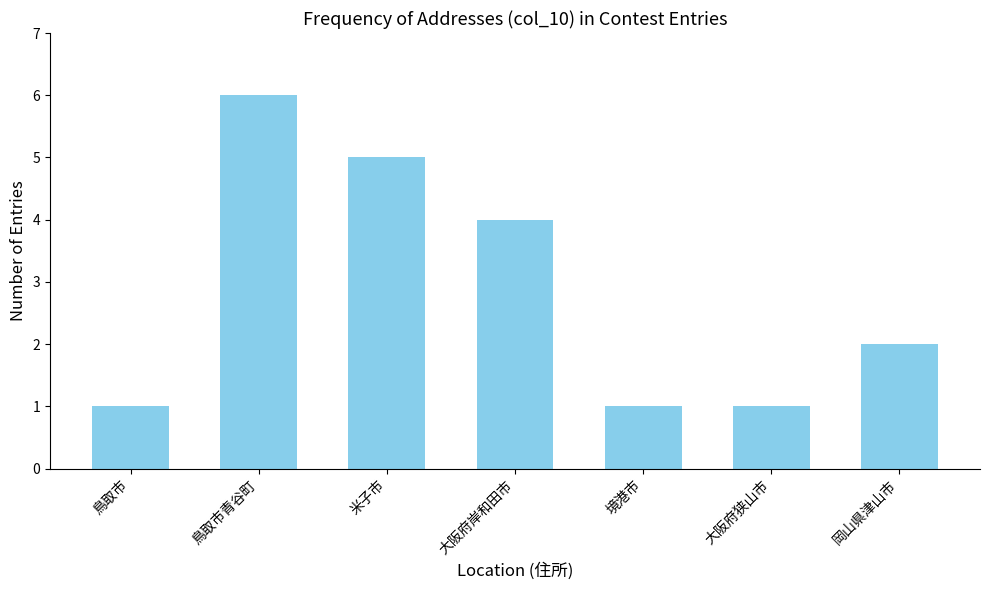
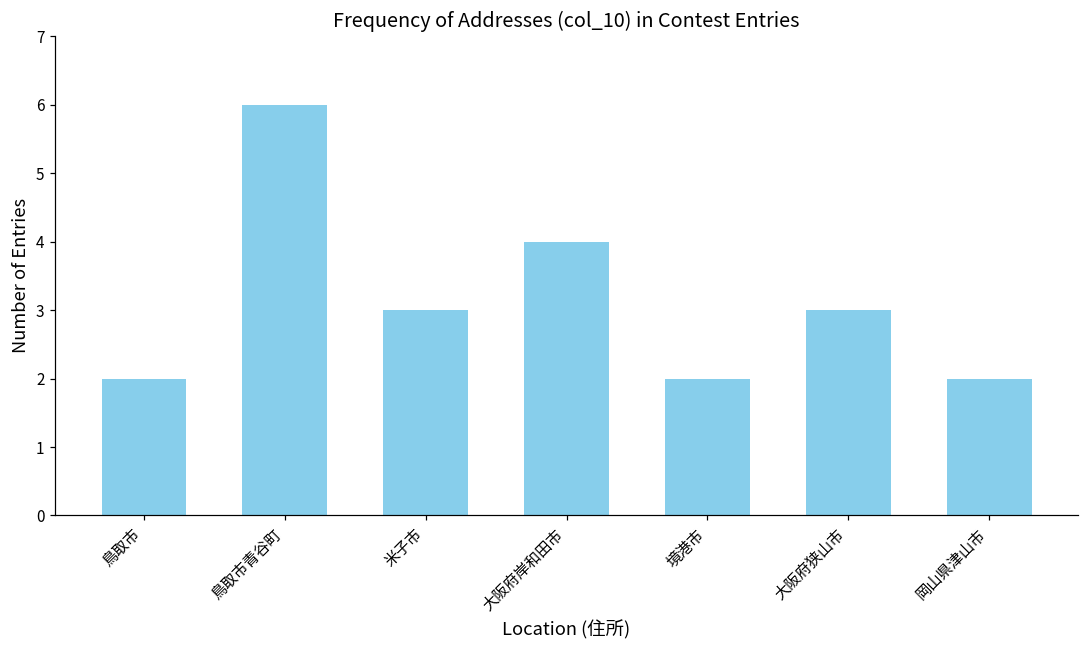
  {
-   "鳥取市": 1,
+   "鳥取市": 2,
    "鳥取市青谷町": 6,
-   "米子市": 5,
+   "米子市": 3,
    "大阪府岸和田市": 4,
-   "境港市": 1,
-   "大阪府狭山市": 1,
+   "境港市": 2,
+   "大阪府狭山市": 3,
    "岡山県津山市": 2
  }
